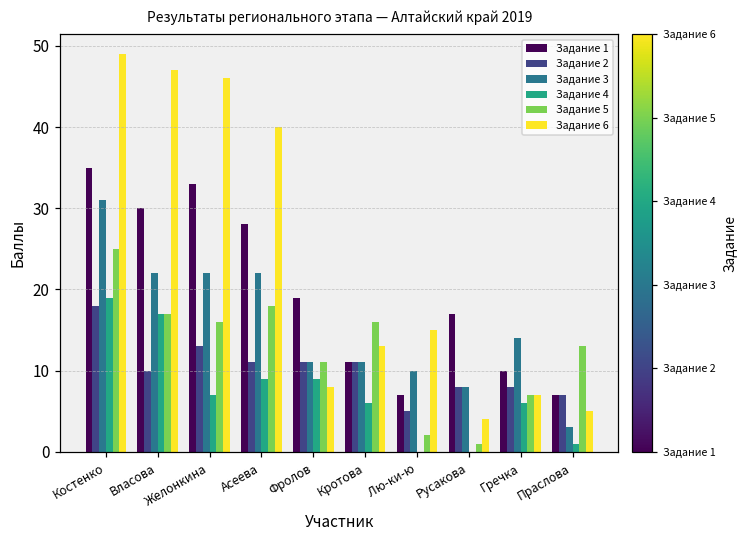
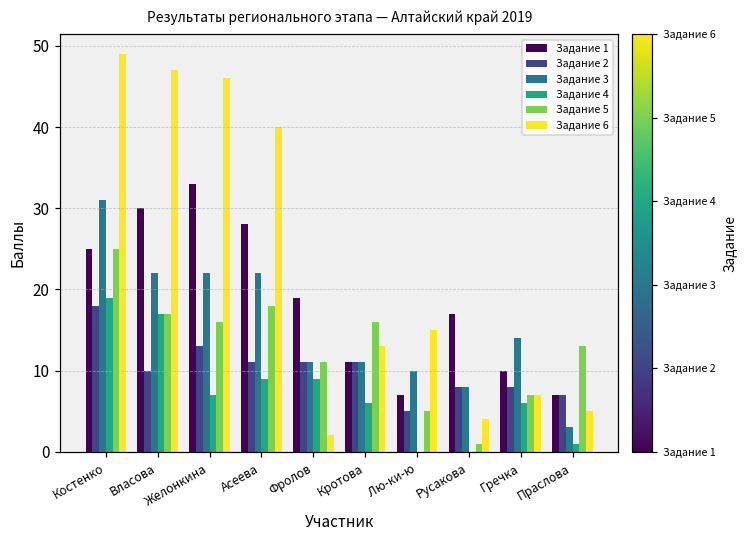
  {
    "Задание 1": {
-     "Костенко": 35,
+     "Костенко": 25,
      "Власова": 30,
      "Желонкина": 33,
      "Асеева": 28,
      "Фролов": 19,
      "Кротова": 11,
      "Лю-ки-ю": 7,
      "Русакова": 17,
      "Гречка": 10,
      "Праслова": 7
    },
    "Задание 5": {
      "Костенко": 25,
      "Власова": 17,
      "Желонкина": 16,
      "Асеева": 18,
      "Фролов": 11,
      "Кротова": 16,
-     "Лю-ки-ю": 2,
+     "Лю-ки-ю": 5,
      "Русакова": 1,
      "Гречка": 7,
      "Праслова": 13
    },
    "Задание 6": {
      "Костенко": 49,
      "Власова": 47,
      "Желонкина": 46,
      "Асеева": 40,
-     "Фролов": 8,
+     "Фролов": 2,
      "Кротова": 13,
      "Лю-ки-ю": 15,
      "Русакова": 4,
      "Гречка": 7,
      "Праслова": 5
    }
  }
